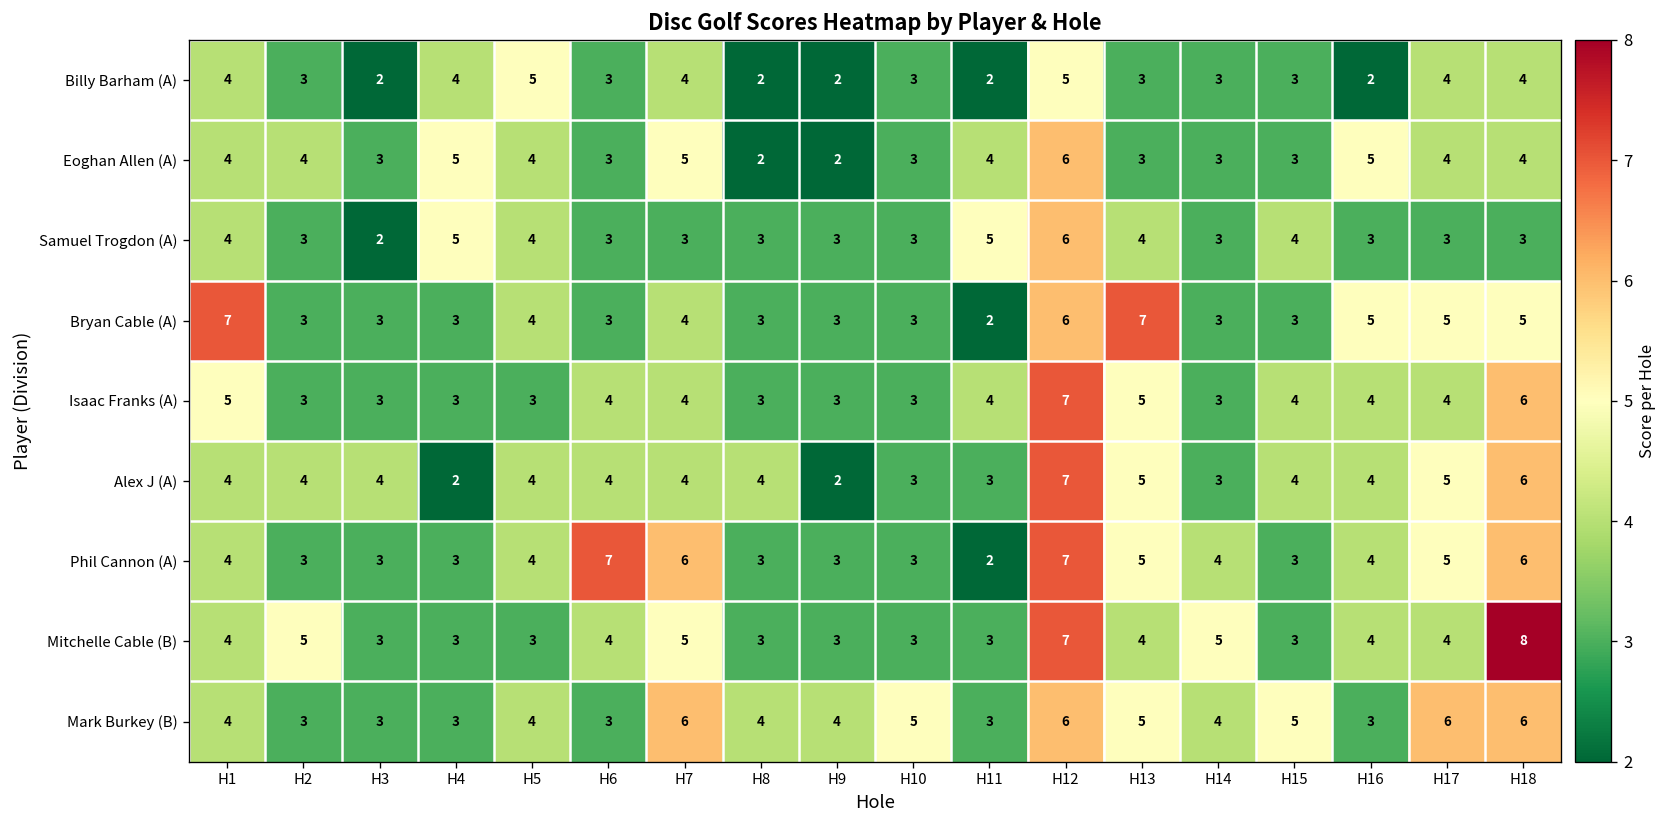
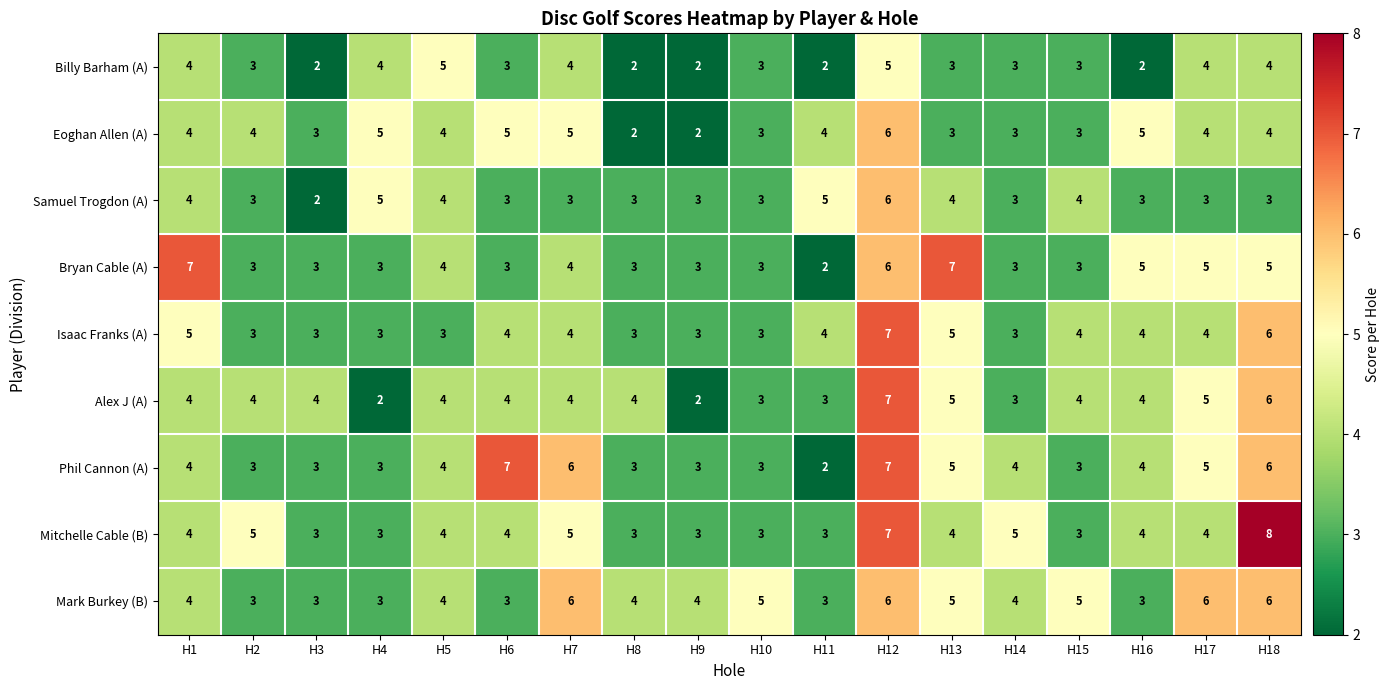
  {
    "Billy Barham (A)": {
      "H1": 4,
      "H2": 3,
      "H3": 2,
      "H4": 4,
      "H5": 5,
      "H6": 3,
      "H7": 4,
      "H8": 2,
      "H9": 2,
      "H10": 3,
      "H11": 2,
      "H12": 5,
      "H13": 3,
      "H14": 3,
      "H15": 3,
      "H16": 2,
      "H17": 4,
      "H18": 4
    },
    "Eoghan Allen (A)": {
      "H1": 4,
      "H2": 4,
      "H3": 3,
      "H4": 5,
      "H5": 4,
-     "H6": 3,
+     "H6": 5,
      "H7": 5,
      "H8": 2,
      "H9": 2,
      "H10": 3,
      "H11": 4,
      "H12": 6,
      "H13": 3,
      "H14": 3,
      "H15": 3,
      "H16": 5,
      "H17": 4,
      "H18": 4
    },
    "Samuel Trogdon (A)": {
      "H1": 4,
      "H2": 3,
      "H3": 2,
      "H4": 5,
      "H5": 4,
      "H6": 3,
      "H7": 3,
      "H8": 3,
      "H9": 3,
      "H10": 3,
      "H11": 5,
      "H12": 6,
      "H13": 4,
      "H14": 3,
      "H15": 4,
      "H16": 3,
      "H17": 3,
      "H18": 3
    },
    "Bryan Cable (A)": {
      "H1": 7,
      "H2": 3,
      "H3": 3,
      "H4": 3,
      "H5": 4,
      "H6": 3,
      "H7": 4,
      "H8": 3,
      "H9": 3,
      "H10": 3,
      "H11": 2,
      "H12": 6,
      "H13": 7,
      "H14": 3,
      "H15": 3,
      "H16": 5,
      "H17": 5,
      "H18": 5
    },
    "Isaac Franks (A)": {
      "H1": 5,
      "H2": 3,
      "H3": 3,
      "H4": 3,
      "H5": 3,
      "H6": 4,
      "H7": 4,
      "H8": 3,
      "H9": 3,
      "H10": 3,
      "H11": 4,
      "H12": 7,
      "H13": 5,
      "H14": 3,
      "H15": 4,
      "H16": 4,
      "H17": 4,
      "H18": 6
    },
    "Alex J (A)": {
      "H1": 4,
      "H2": 4,
      "H3": 4,
      "H4": 2,
      "H5": 4,
      "H6": 4,
      "H7": 4,
      "H8": 4,
      "H9": 2,
      "H10": 3,
      "H11": 3,
      "H12": 7,
      "H13": 5,
      "H14": 3,
      "H15": 4,
      "H16": 4,
      "H17": 5,
      "H18": 6
    },
    "Phil Cannon (A)": {
      "H1": 4,
      "H2": 3,
      "H3": 3,
      "H4": 3,
      "H5": 4,
      "H6": 7,
      "H7": 6,
      "H8": 3,
      "H9": 3,
      "H10": 3,
      "H11": 2,
      "H12": 7,
      "H13": 5,
      "H14": 4,
      "H15": 3,
      "H16": 4,
      "H17": 5,
      "H18": 6
    },
    "Mitchelle Cable (B)": {
      "H1": 4,
      "H2": 5,
      "H3": 3,
      "H4": 3,
-     "H5": 3,
+     "H5": 4,
      "H6": 4,
      "H7": 5,
      "H8": 3,
      "H9": 3,
      "H10": 3,
      "H11": 3,
      "H12": 7,
      "H13": 4,
      "H14": 5,
      "H15": 3,
      "H16": 4,
      "H17": 4,
      "H18": 8
    },
    "Mark Burkey (B)": {
      "H1": 4,
      "H2": 3,
      "H3": 3,
      "H4": 3,
      "H5": 4,
      "H6": 3,
      "H7": 6,
      "H8": 4,
      "H9": 4,
      "H10": 5,
      "H11": 3,
      "H12": 6,
      "H13": 5,
      "H14": 4,
      "H15": 5,
      "H16": 3,
      "H17": 6,
      "H18": 6
    }
  }
